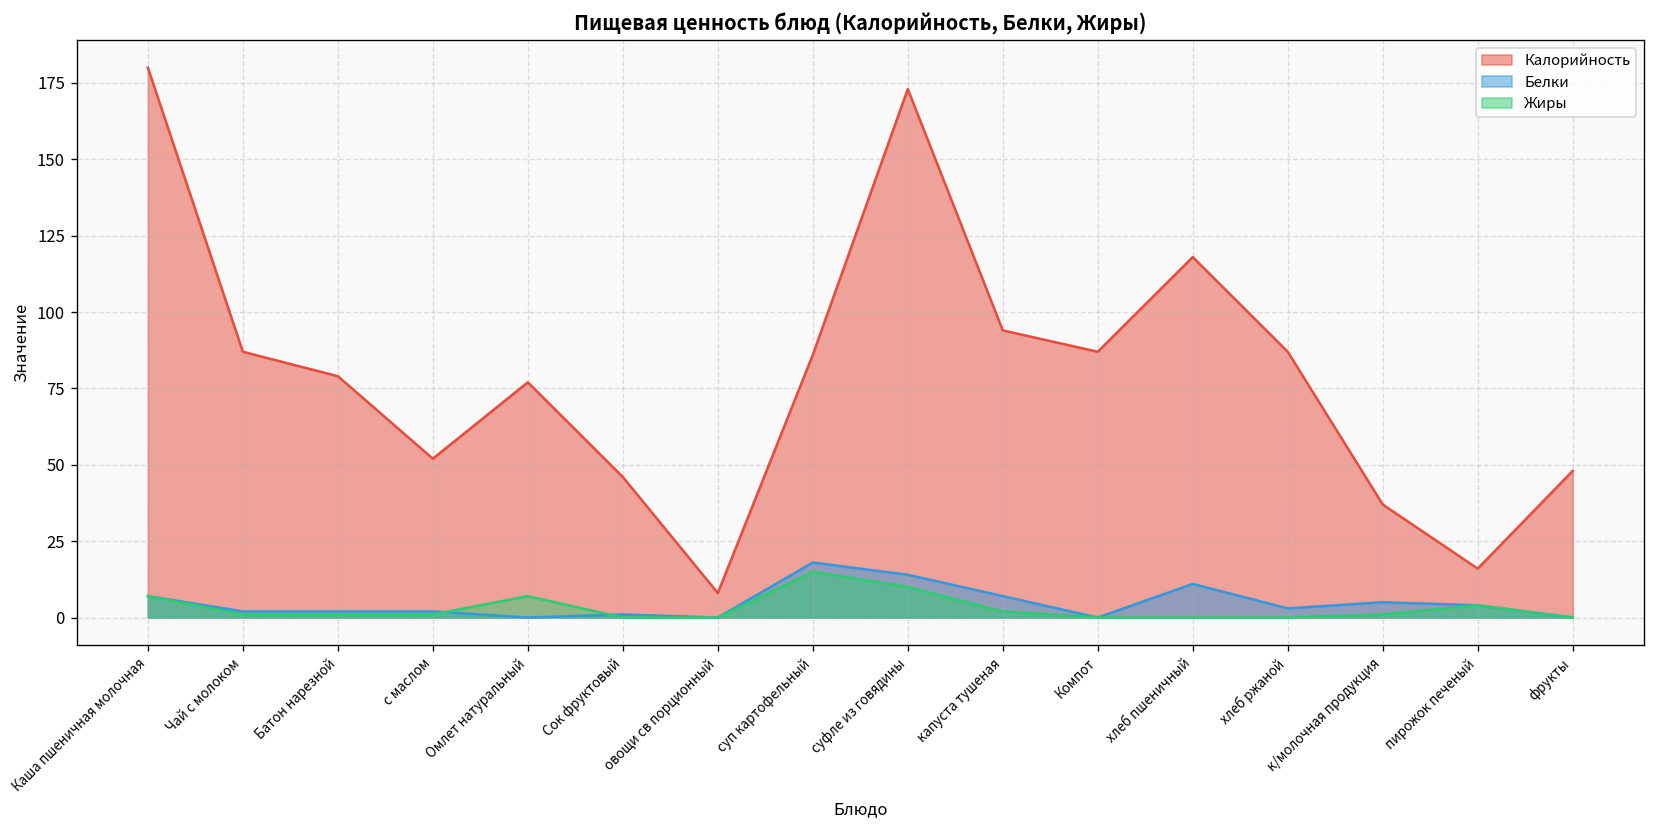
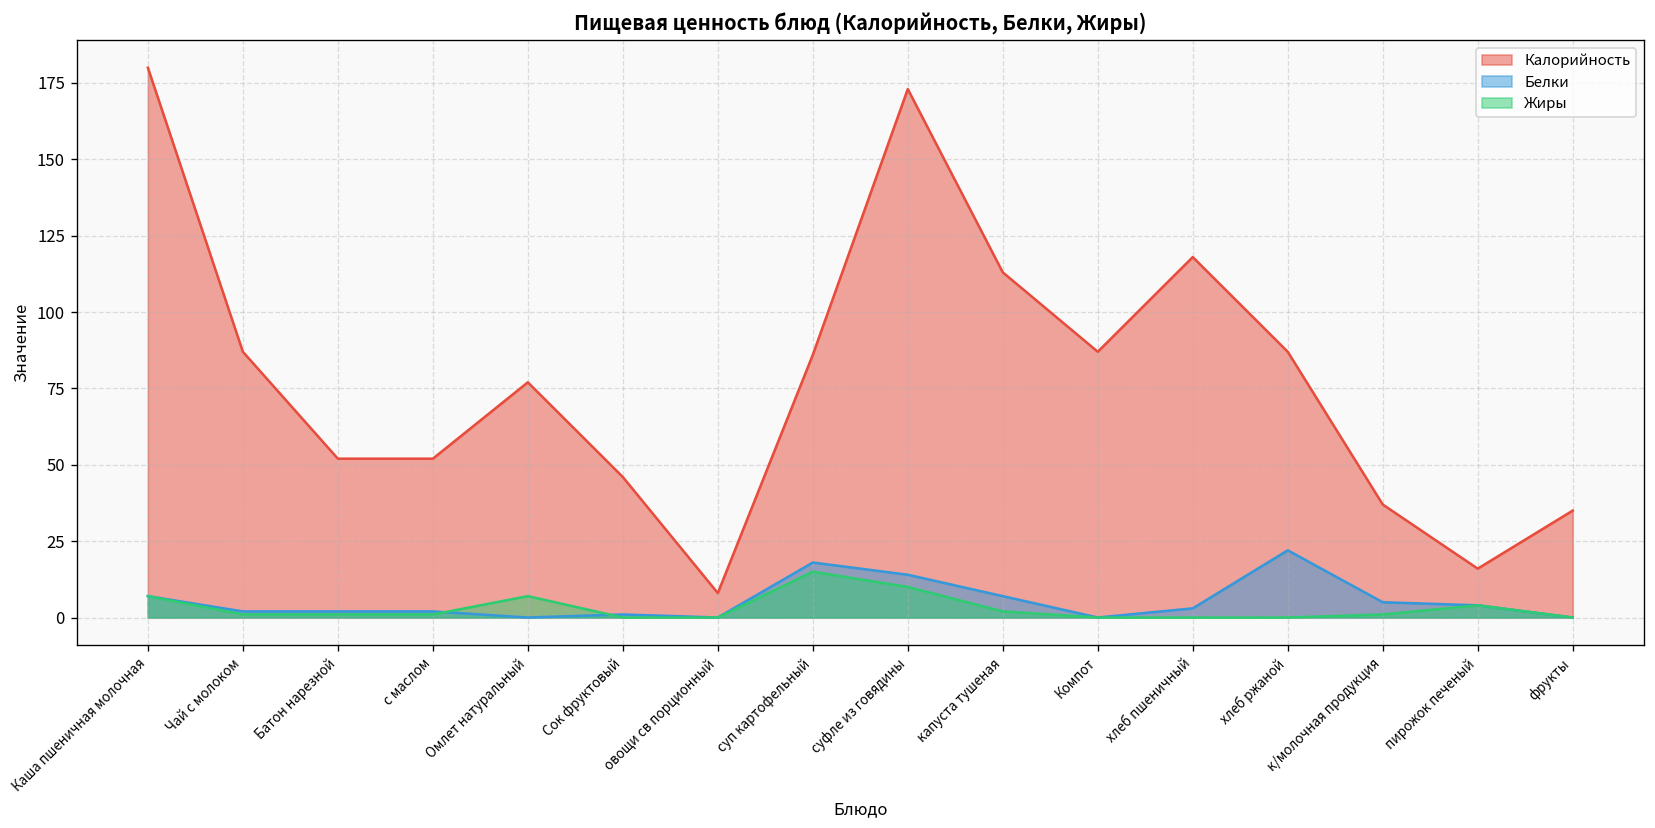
  {
    "Калорийность": {
      "Каша пшеничная молочная": 180,
      "Чай с молоком": 87,
-     "Батон нарезной": 79,
+     "Батон нарезной": 52,
      "c маслом": 52,
      "Омлет натуральный": 77,
      "Сок фруктовый": 46,
      "овощи св порционный": 8,
      "суп картофельный": 86,
      "суфле из говядины": 173,
-     "капуста тушеная": 94,
+     "капуста тушеная": 113,
      "Компот": 87,
      "хлеб пшеничный": 118,
      "хлеб ржаной": 87,
      "к/молочная продукция": 37,
      "пирожок печеный": 16,
-     "фрукты": 48
+     "фрукты": 35
    },
    "Белки": {
      "Омлет натуральный": 0,
      "Сок фруктовый": 1,
      "суп картофельный": 18,
      "суфле из говядины": 14,
      "капуста тушеная": 7,
-     "хлеб пшеничный": 11,
-     "хлеб ржаной": 3,
+     "хлеб пшеничный": 3,
+     "хлеб ржаной": 22,
      "к/молочная продукция": 5
    },
    "Жиры": {
      "Омлет натуральный": 7,
      "Сок фруктовый": 0,
      "суп картофельный": 15,
      "суфле из говядины": 10,
      "капуста тушеная": 2,
      "хлеб пшеничный": 0,
      "хлеб ржаной": 0,
      "к/молочная продукция": 1
    }
  }
